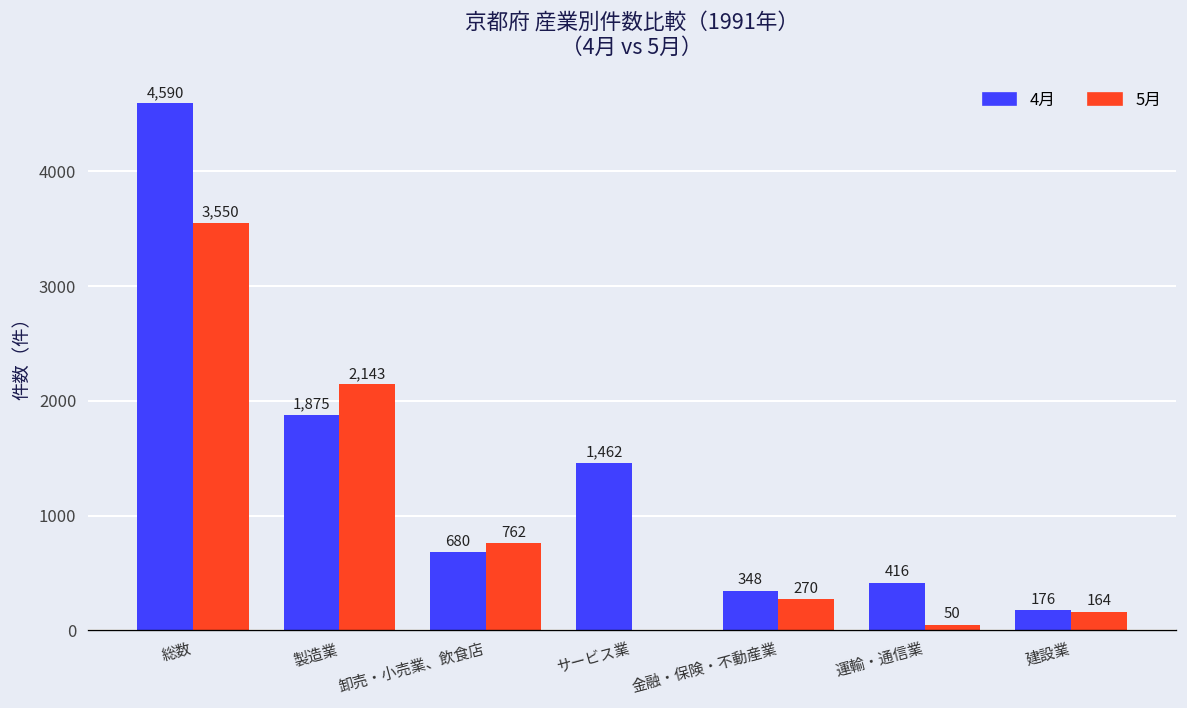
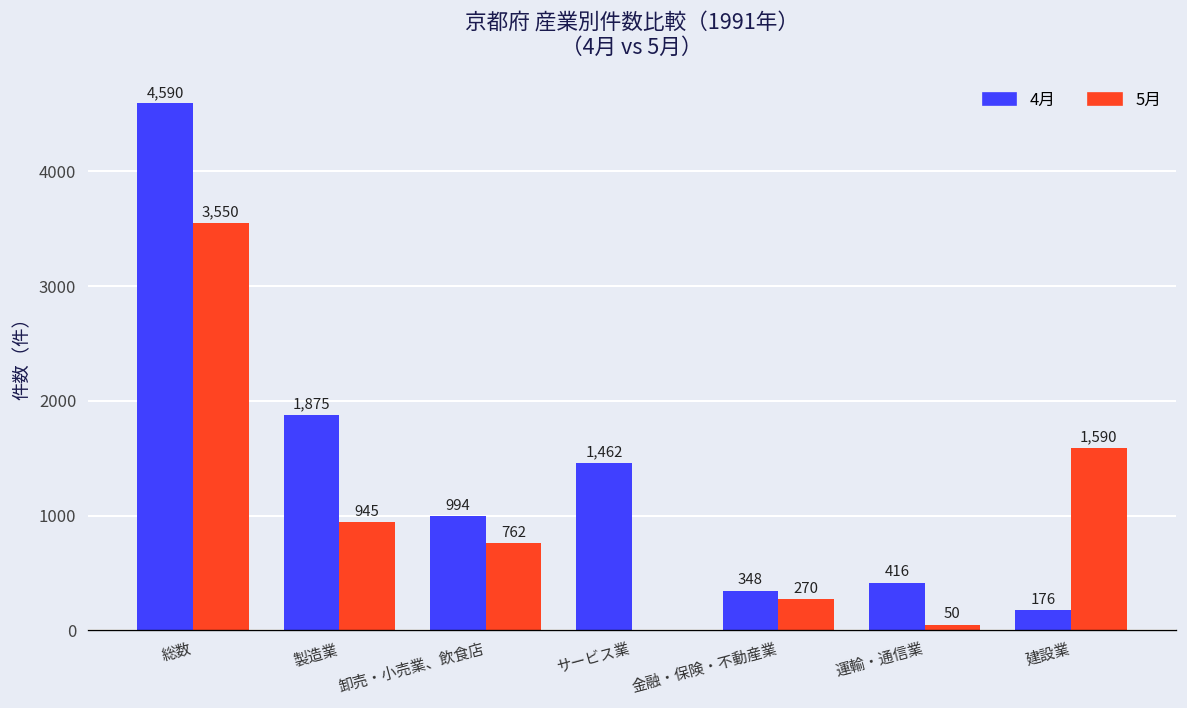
  {
    "4月": {
      "総数": "4,590",
      "製造業": "1,875",
-     "卸売・小売業、飲食店": "680",
+     "卸売・小売業、飲食店": "994",
      "サービス業": "1,462",
      "金融・保険・不動産業": "348",
      "運輸・通信業": "416",
      "建設業": "176"
    },
    "5月": {
      "総数": "3,550",
-     "製造業": "2,143",
+     "製造業": "945",
      "卸売・小売業、飲食店": "762",
      "金融・保険・不動産業": "270",
      "運輸・通信業": "50",
-     "建設業": "164"
+     "建設業": "1,590"
    }
  }
